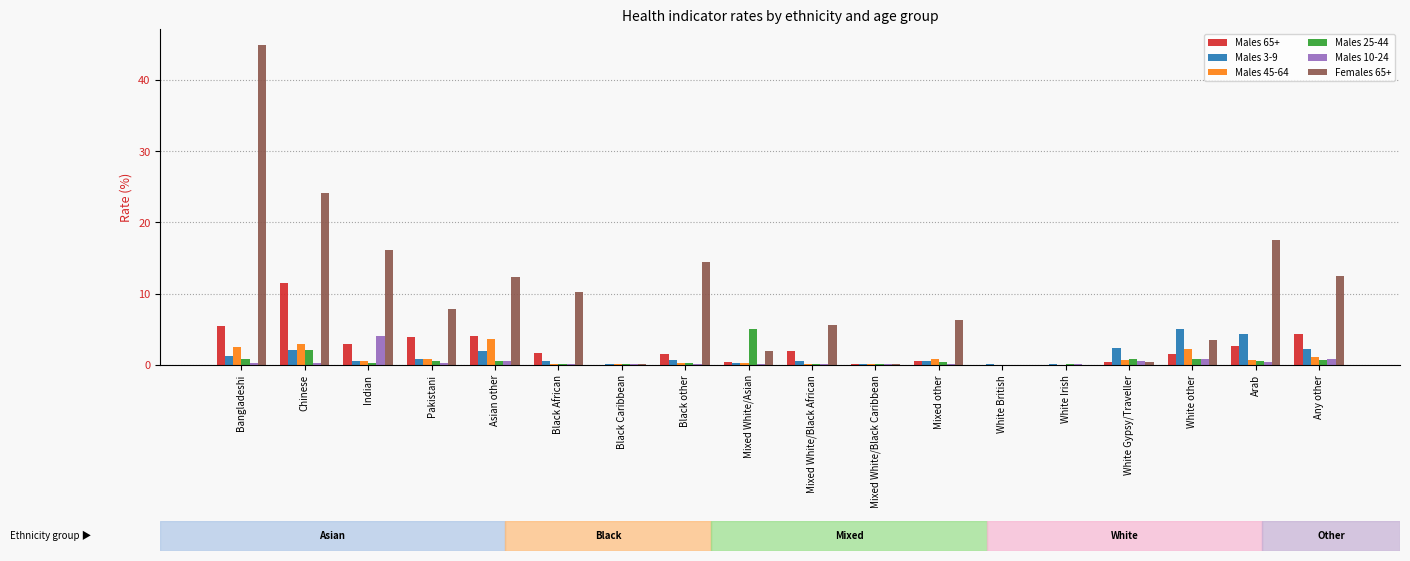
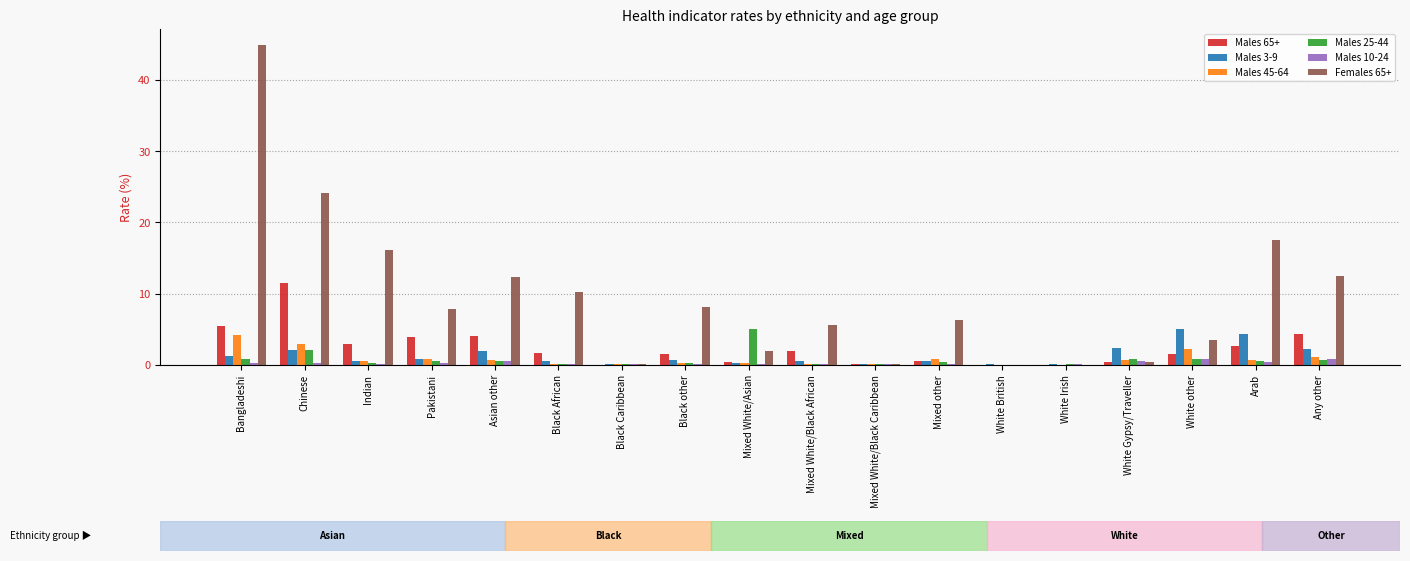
  {
    "Males 65+": {
      "Bangladeshi": 6,
      "Chinese": 12,
      "Indian": 3,
      "Pakistani": 4,
      "Asian other": 4,
      "Black African": 2,
      "Black Caribbean": 0,
      "Black other": 2,
      "Mixed White/Asian": 0,
      "Mixed White/Black African": 2,
      "Mixed other": 1,
      "White British": 0,
      "White Irish": 0,
      "White Gypsy/Traveller": 0,
      "White other": 2,
      "Arab": 3,
      "Any other": 4
    },
    "Males 3-9": {
      "Bangladeshi": 1,
      "Chinese": 2,
      "Indian": 1,
      "Pakistani": 1,
      "Asian other": 2,
      "Black African": 1,
      "Black other": 1,
      "Mixed White/Black African": 1,
      "Mixed other": 1,
      "White Gypsy/Traveller": 2,
      "White other": 5,
      "Arab": 4,
      "Any other": 2
    },
    "Males 45-64": {
-     "Bangladeshi": 3,
+     "Bangladeshi": 4,
      "Chinese": 3,
      "Indian": 1,
      "Pakistani": 1,
-     "Asian other": 4,
+     "Asian other": 1,
      "Mixed other": 1,
      "White British": 0,
      "White Irish": 0,
      "White Gypsy/Traveller": 1,
      "White other": 2,
      "Arab": 1,
      "Any other": 1
    },
    "Males 25-44": {
      "Bangladeshi": 1,
      "Chinese": 2,
      "Pakistani": 1,
      "Asian other": 1,
      "Mixed White/Asian": 5,
      "Mixed other": 0,
      "White British": 0,
      "White Gypsy/Traveller": 1,
      "White other": 1,
      "Arab": 1,
      "Any other": 1
    },
    "Males 10-24": {
-     "Indian": 4,
+     "Indian": 0,
      "Asian other": 1,
      "White British": 0,
      "White Gypsy/Traveller": 1,
      "White other": 1,
      "Arab": 0,
      "Any other": 1
    },
    "Females 65+": {
      "Bangladeshi": 45,
      "Chinese": 24,
      "Indian": 16,
      "Pakistani": 8,
      "Asian other": 12,
      "Black African": 10,
-     "Black other": 15,
+     "Black other": 8,
      "Mixed White/Asian": 2,
      "Mixed White/Black African": 6,
      "Mixed other": 6,
      "White British": 0,
      "White Irish": 0,
      "White Gypsy/Traveller": 0,
      "White other": 4,
      "Arab": 18,
      "Any other": 13
    }
  }
